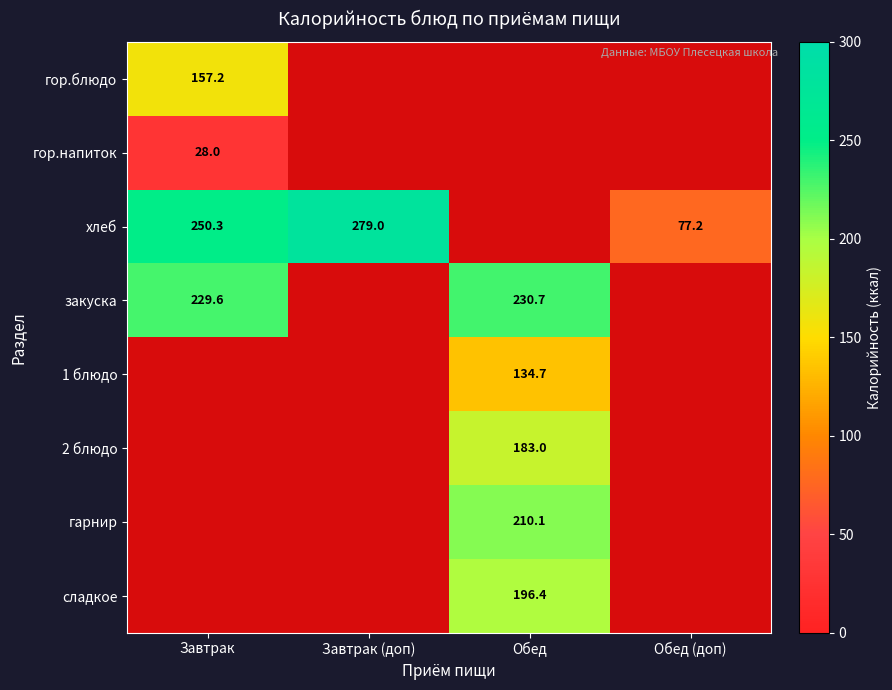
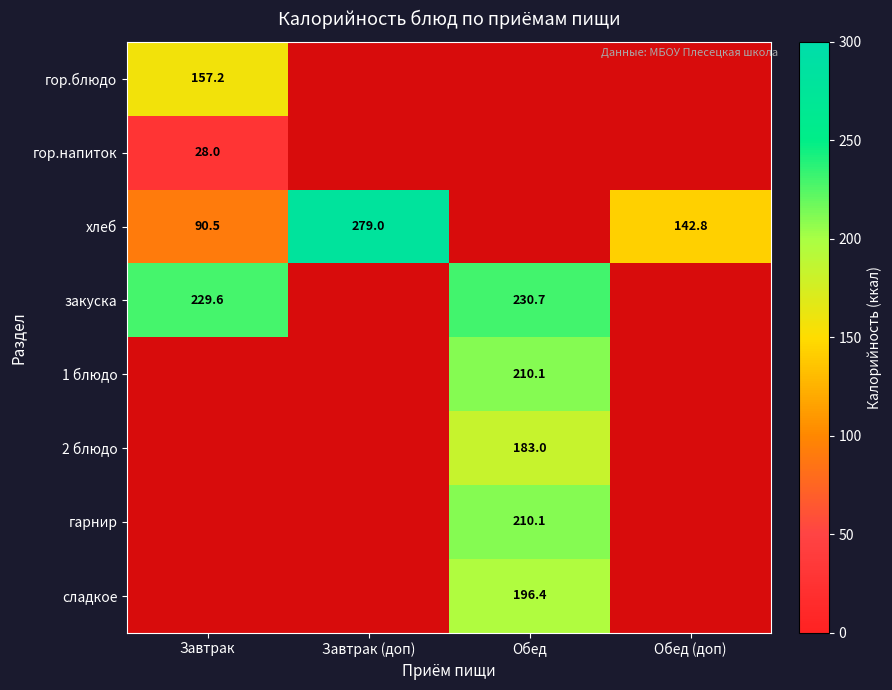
  {
    "гор.блюдо": {
      "Завтрак": 157.2
    },
    "гор.напиток": {
      "Завтрак": 28.0
    },
    "хлеб": {
-     "Завтрак": 250.3,
+     "Завтрак": 90.5,
      "Завтрак (доп)": 279.0,
-     "Обед (доп)": 77.2
+     "Обед (доп)": 142.8
    },
    "закуска": {
      "Завтрак": 229.6,
      "Обед": 230.7
    },
    "1 блюдо": {
-     "Обед": 134.7
+     "Обед": 210.1
    },
    "2 блюдо": {
      "Обед": 183.0
    },
    "гарнир": {
      "Обед": 210.1
    },
    "сладкое": {
      "Обед": 196.4
    }
  }
